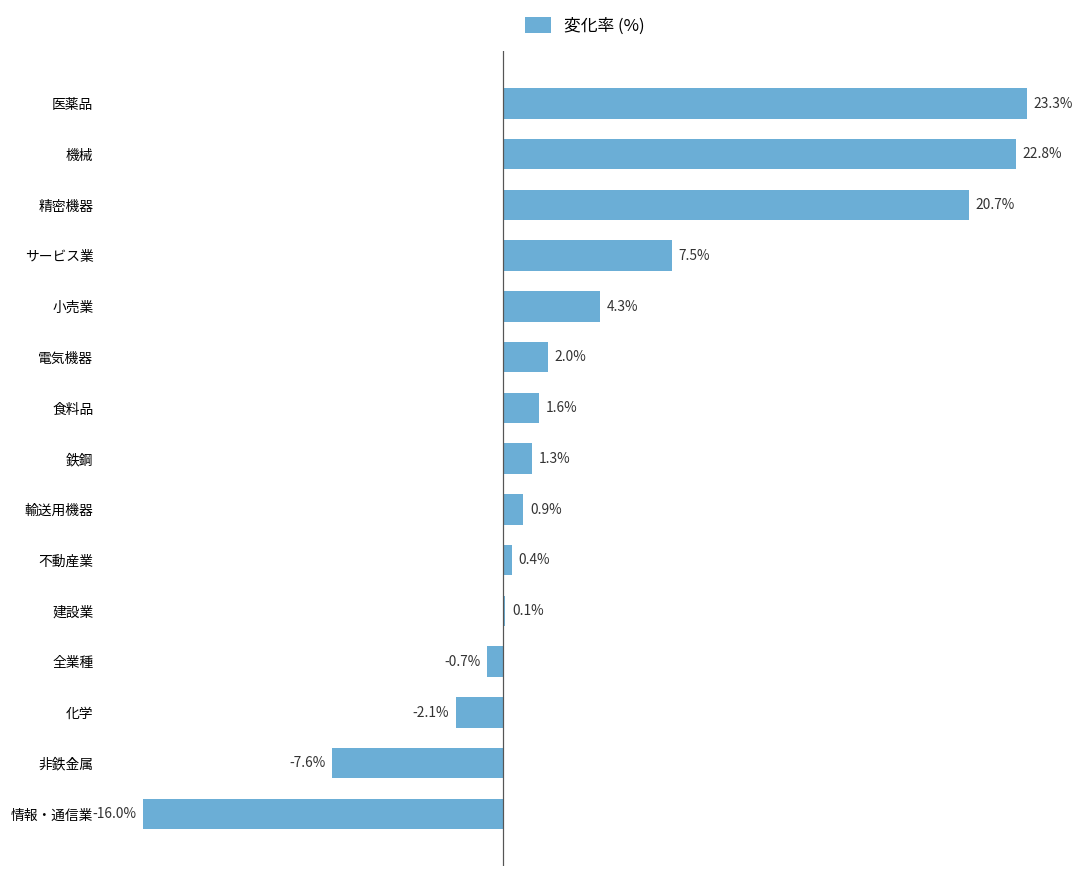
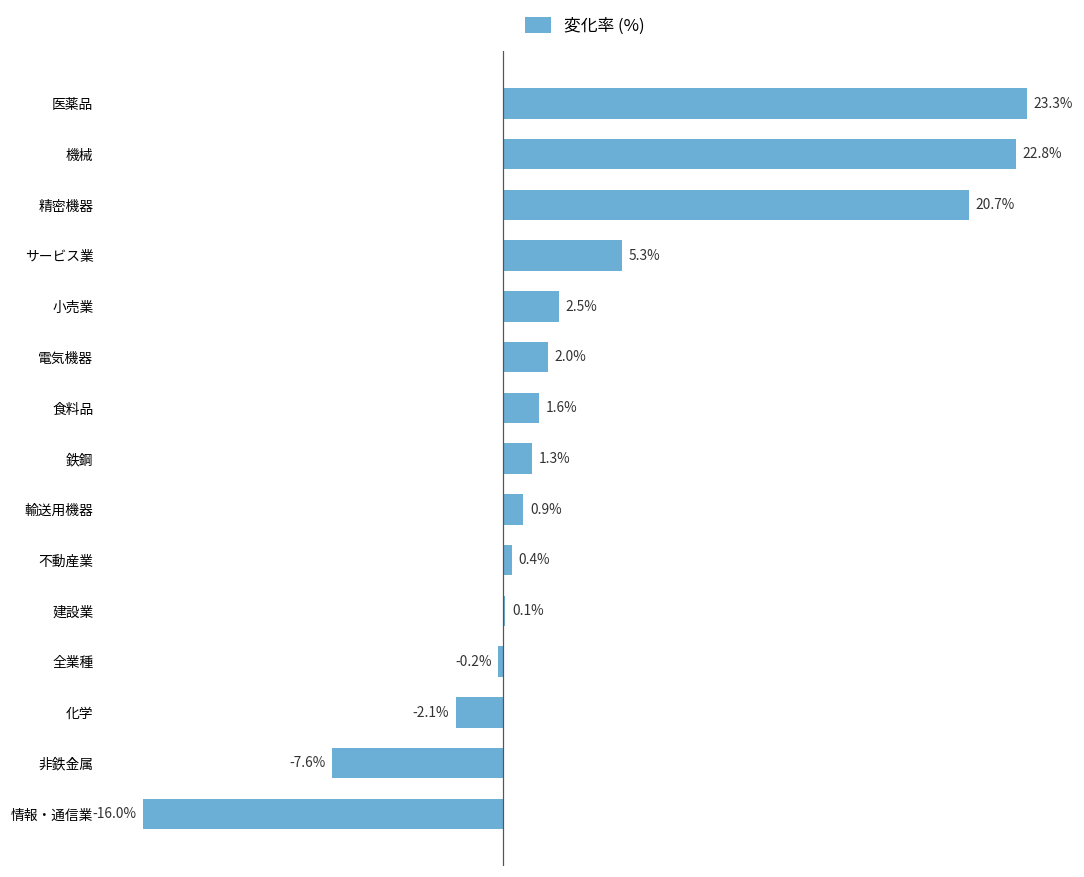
  {
    "医薬品": "23.3%",
    "機械": "22.8%",
    "精密機器": "20.7%",
-   "サービス業": "7.5%",
-   "小売業": "4.3%",
+   "サービス業": "5.3%",
+   "小売業": "2.5%",
    "電気機器": "2.0%",
    "食料品": "1.6%",
    "鉄鋼": "1.3%",
    "輸送用機器": "0.9%",
    "不動産業": "0.4%",
    "建設業": "0.1%",
-   "全業種": "-0.7%",
+   "全業種": "-0.2%",
    "化学": "-2.1%",
    "非鉄金属": "-7.6%",
    "情報・通信業": "-16.0%"
  }
